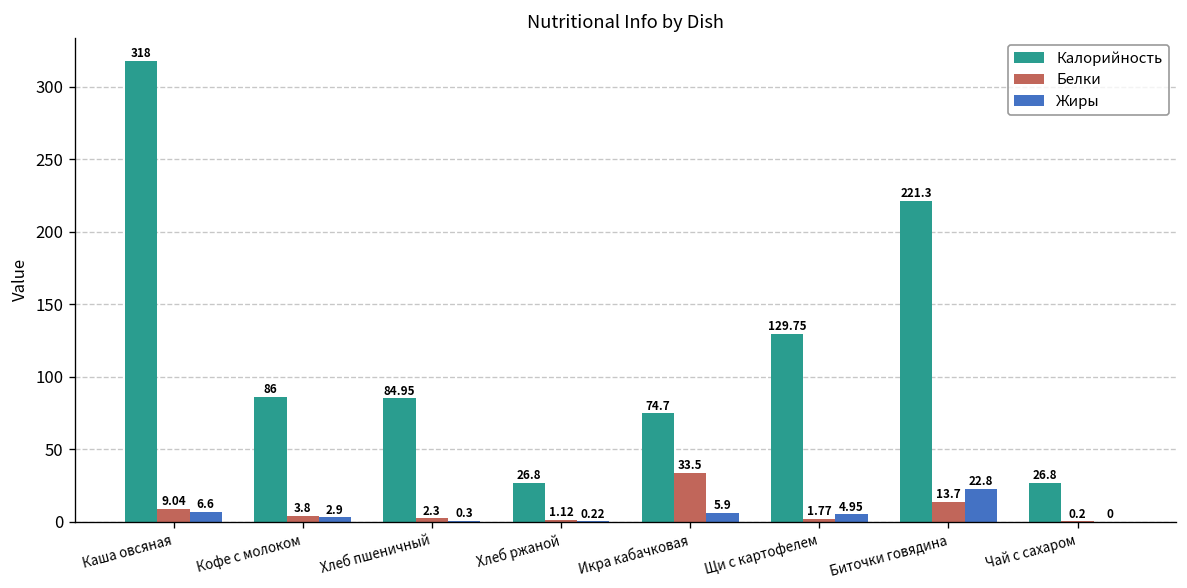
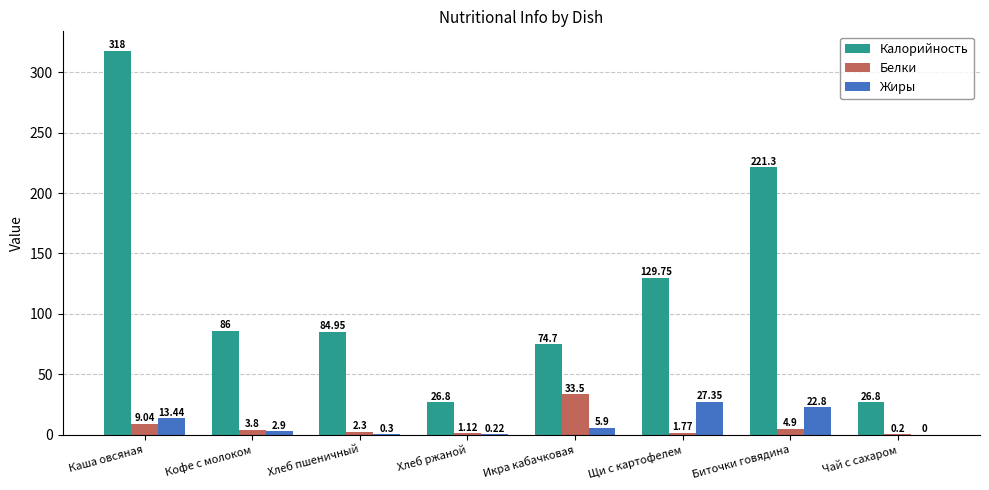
  {
    "Калорийность": {
      "Каша овсяная": 318,
      "Кофе с молоком": 86,
      "Хлеб пшеничный": 84.95,
      "Хлеб ржаной": 26.8,
      "Икра кабачковая": 74.7,
      "Щи с картофелем": 129.75,
      "Биточки говядина": 221.3,
      "Чай с сахаром": 26.8
    },
    "Белки": {
      "Каша овсяная": 9.04,
      "Кофе с молоком": 3.8,
      "Хлеб пшеничный": 2.3,
      "Хлеб ржаной": 1.12,
      "Икра кабачковая": 33.5,
      "Щи с картофелем": 1.77,
-     "Биточки говядина": 13.7,
+     "Биточки говядина": 4.9,
      "Чай с сахаром": 0.2
    },
    "Жиры": {
-     "Каша овсяная": 6.6,
+     "Каша овсяная": 13.44,
      "Кофе с молоком": 2.9,
      "Хлеб пшеничный": 0.3,
      "Хлеб ржаной": 0.22,
      "Икра кабачковая": 5.9,
-     "Щи с картофелем": 4.95,
+     "Щи с картофелем": 27.35,
      "Биточки говядина": 22.8,
      "Чай с сахаром": 0
    }
  }
